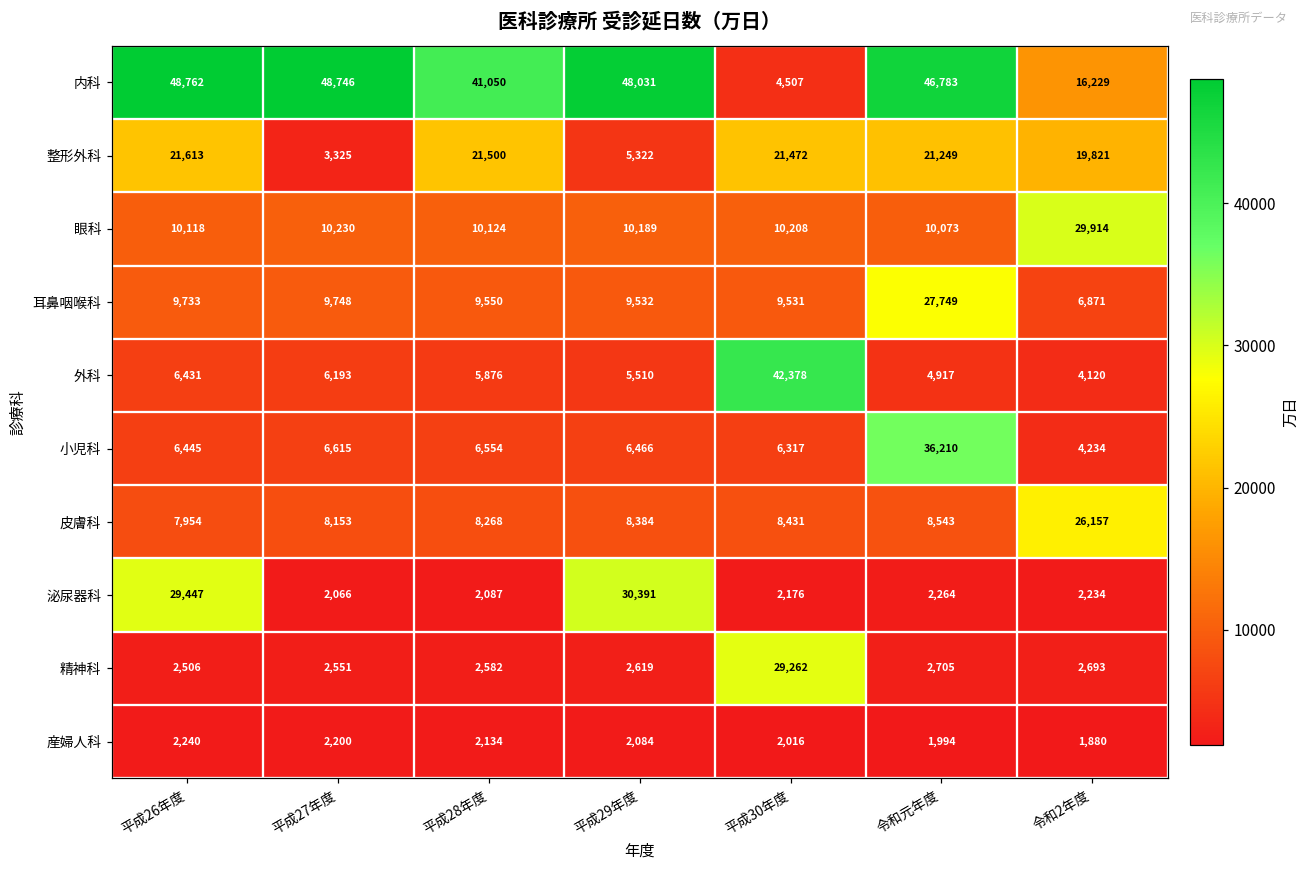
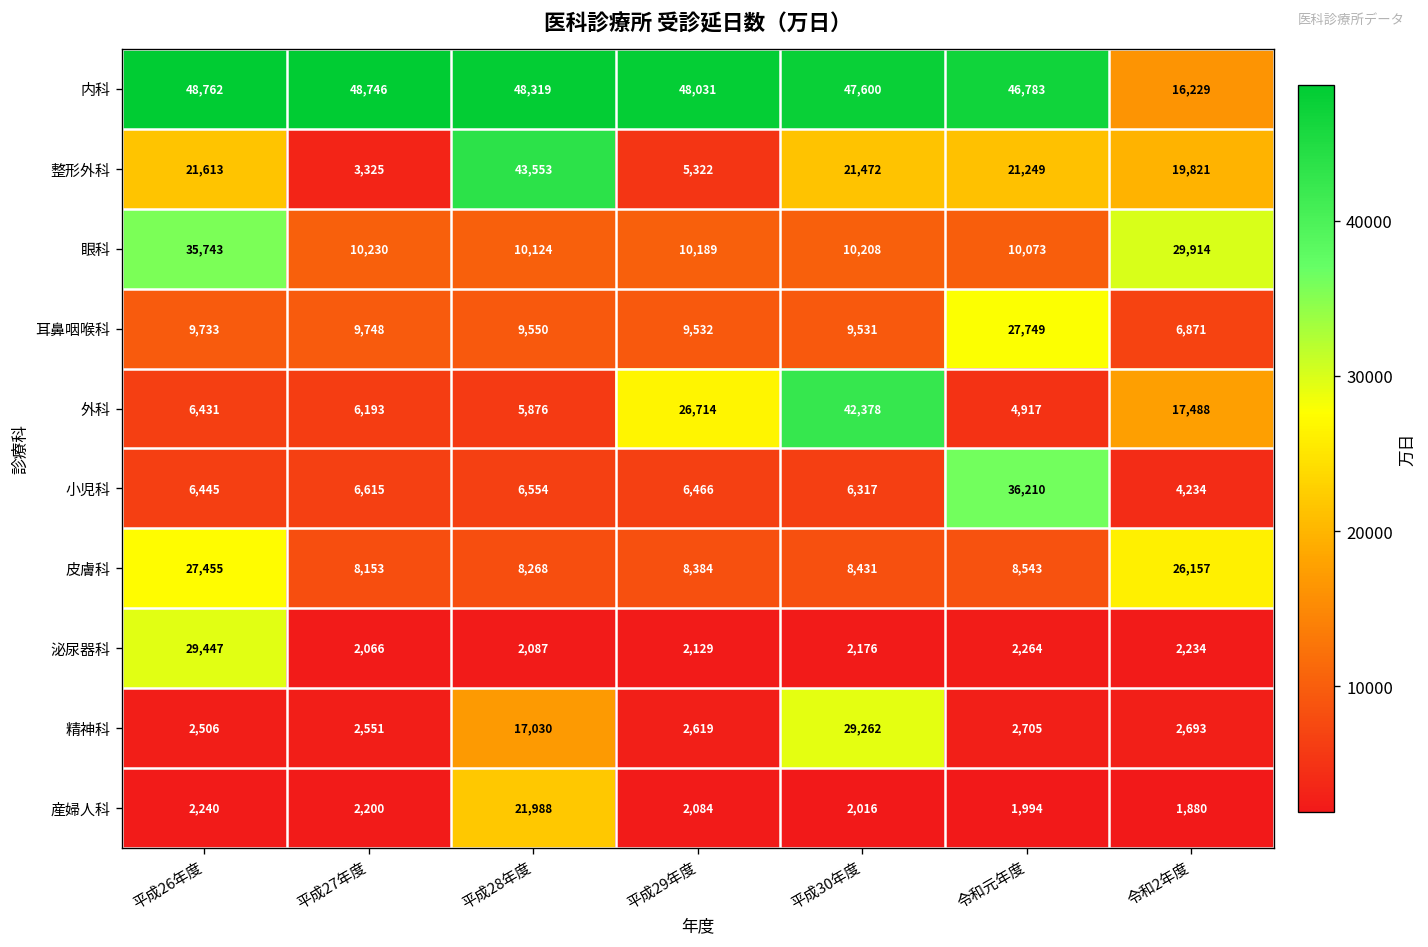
  {
    "内科": {
      "平成26年度": "48,762",
      "平成27年度": "48,746",
-     "平成28年度": "41,050",
+     "平成28年度": "48,319",
      "平成29年度": "48,031",
-     "平成30年度": "4,507",
+     "平成30年度": "47,600",
      "令和元年度": "46,783",
      "令和2年度": "16,229"
    },
    "整形外科": {
      "平成26年度": "21,613",
      "平成27年度": "3,325",
-     "平成28年度": "21,500",
+     "平成28年度": "43,553",
      "平成29年度": "5,322",
      "平成30年度": "21,472",
      "令和元年度": "21,249",
      "令和2年度": "19,821"
    },
    "眼科": {
-     "平成26年度": "10,118",
+     "平成26年度": "35,743",
      "平成27年度": "10,230",
      "平成28年度": "10,124",
      "平成29年度": "10,189",
      "平成30年度": "10,208",
      "令和元年度": "10,073",
      "令和2年度": "29,914"
    },
    "耳鼻咽喉科": {
      "平成26年度": "9,733",
      "平成27年度": "9,748",
      "平成28年度": "9,550",
      "平成29年度": "9,532",
      "平成30年度": "9,531",
      "令和元年度": "27,749",
      "令和2年度": "6,871"
    },
    "外科": {
      "平成26年度": "6,431",
      "平成27年度": "6,193",
      "平成28年度": "5,876",
-     "平成29年度": "5,510",
+     "平成29年度": "26,714",
      "平成30年度": "42,378",
      "令和元年度": "4,917",
-     "令和2年度": "4,120"
+     "令和2年度": "17,488"
    },
    "小児科": {
      "平成26年度": "6,445",
      "平成27年度": "6,615",
      "平成28年度": "6,554",
      "平成29年度": "6,466",
      "平成30年度": "6,317",
      "令和元年度": "36,210",
      "令和2年度": "4,234"
    },
    "皮膚科": {
-     "平成26年度": "7,954",
+     "平成26年度": "27,455",
      "平成27年度": "8,153",
      "平成28年度": "8,268",
      "平成29年度": "8,384",
      "平成30年度": "8,431",
      "令和元年度": "8,543",
      "令和2年度": "26,157"
    },
    "泌尿器科": {
      "平成26年度": "29,447",
      "平成27年度": "2,066",
      "平成28年度": "2,087",
-     "平成29年度": "30,391",
+     "平成29年度": "2,129",
      "平成30年度": "2,176",
      "令和元年度": "2,264",
      "令和2年度": "2,234"
    },
    "精神科": {
      "平成26年度": "2,506",
      "平成27年度": "2,551",
-     "平成28年度": "2,582",
+     "平成28年度": "17,030",
      "平成29年度": "2,619",
      "平成30年度": "29,262",
      "令和元年度": "2,705",
      "令和2年度": "2,693"
    },
    "産婦人科": {
      "平成26年度": "2,240",
      "平成27年度": "2,200",
-     "平成28年度": "2,134",
+     "平成28年度": "21,988",
      "平成29年度": "2,084",
      "平成30年度": "2,016",
      "令和元年度": "1,994",
      "令和2年度": "1,880"
    }
  }
